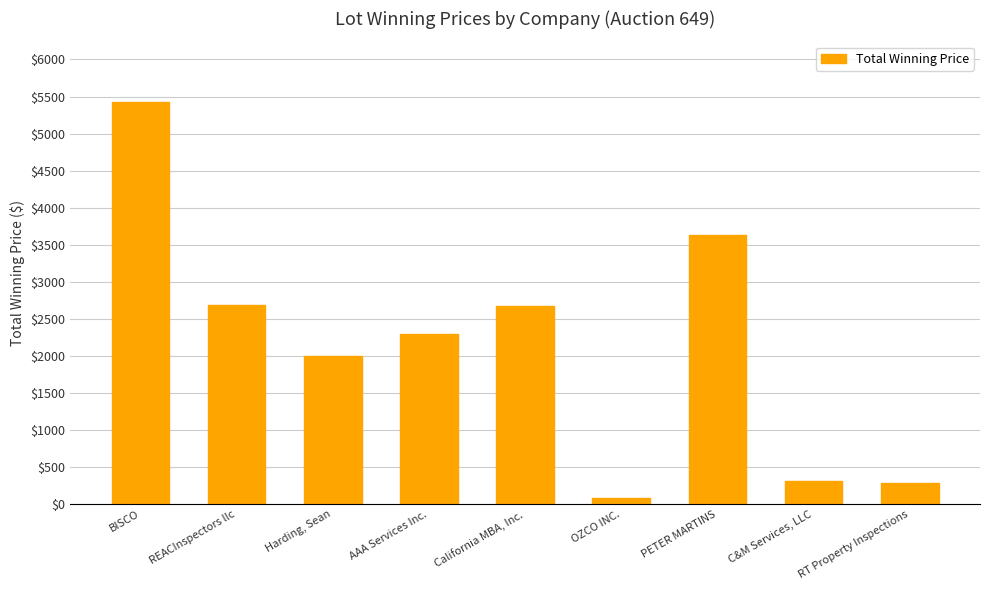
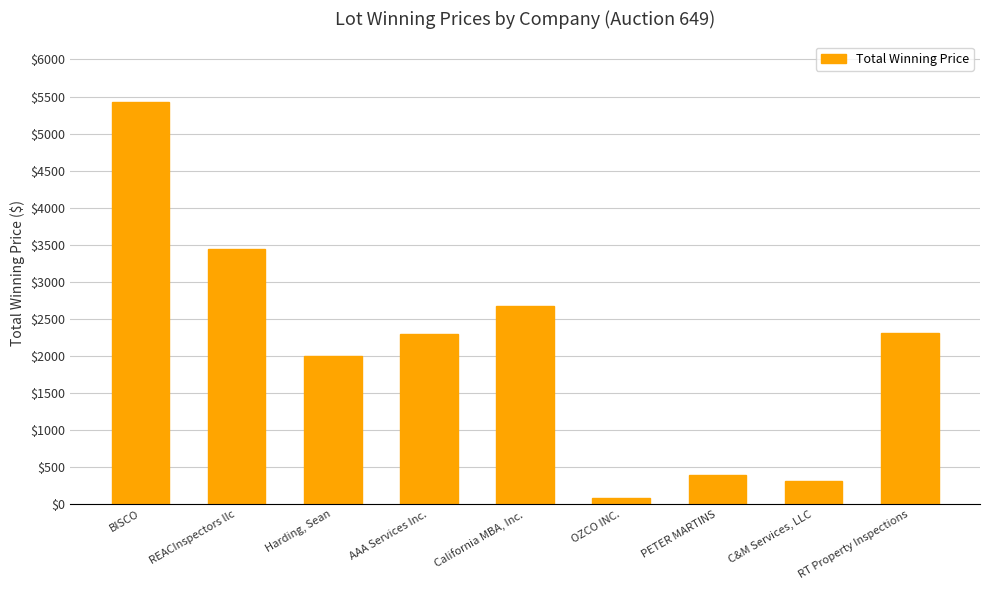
  {
    "BISCO": "$5400",
-   "REACInspectors llc": "$2700",
+   "REACInspectors llc": "$3500",
    "Harding, Sean": "$2000",
    "AAA Services Inc.": "$2300",
    "California MBA, Inc.": "$2700",
    "OZCO INC.": "$100",
-   "PETER MARTINS": "$3600",
+   "PETER MARTINS": "$400",
    "C&M Services, LLC": "$300",
-   "RT Property Inspections": "$300"
+   "RT Property Inspections": "$2300"
  }
